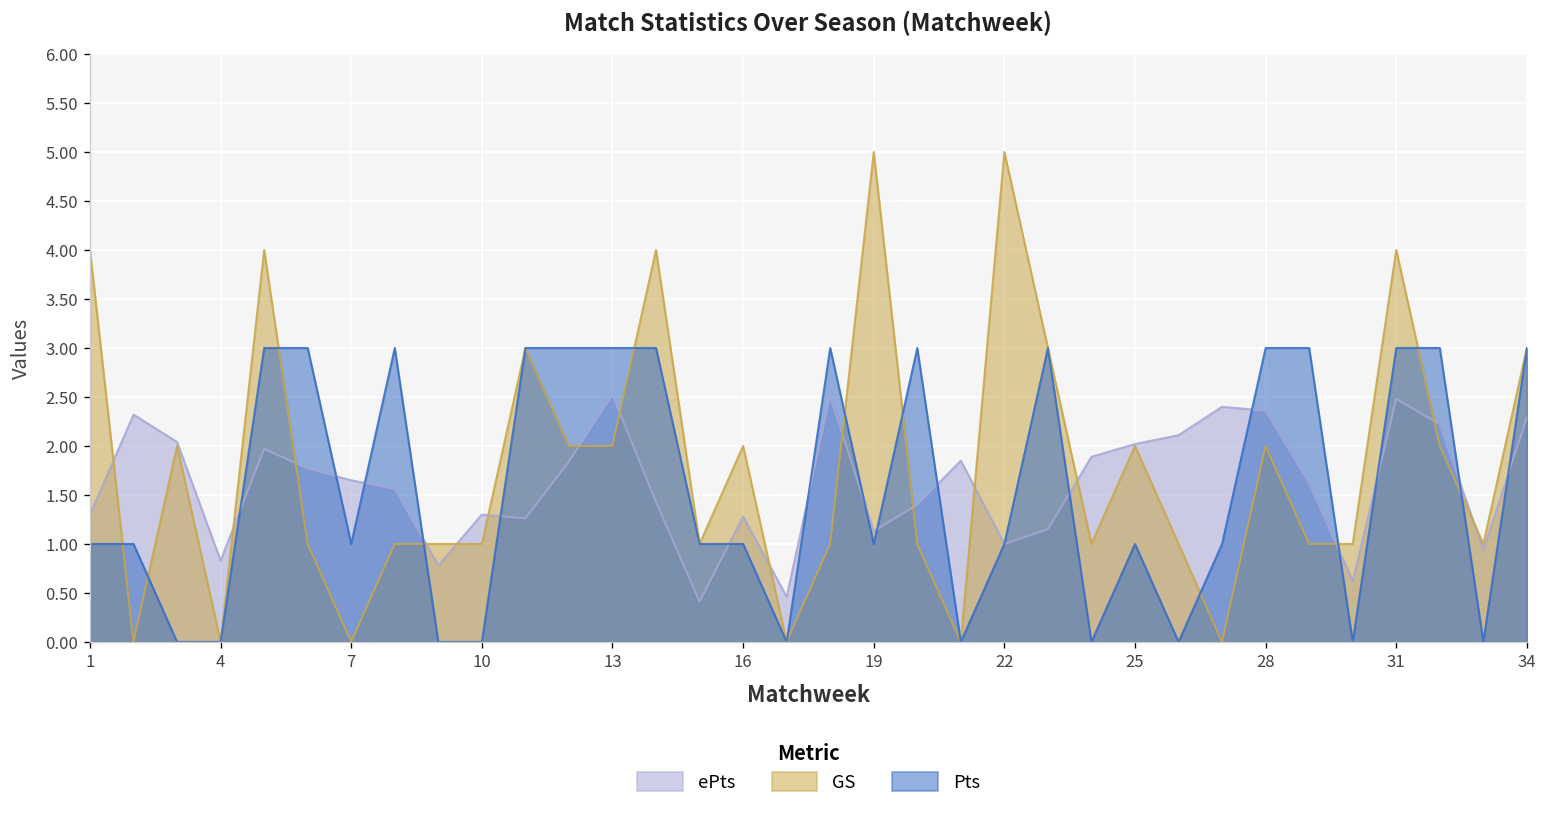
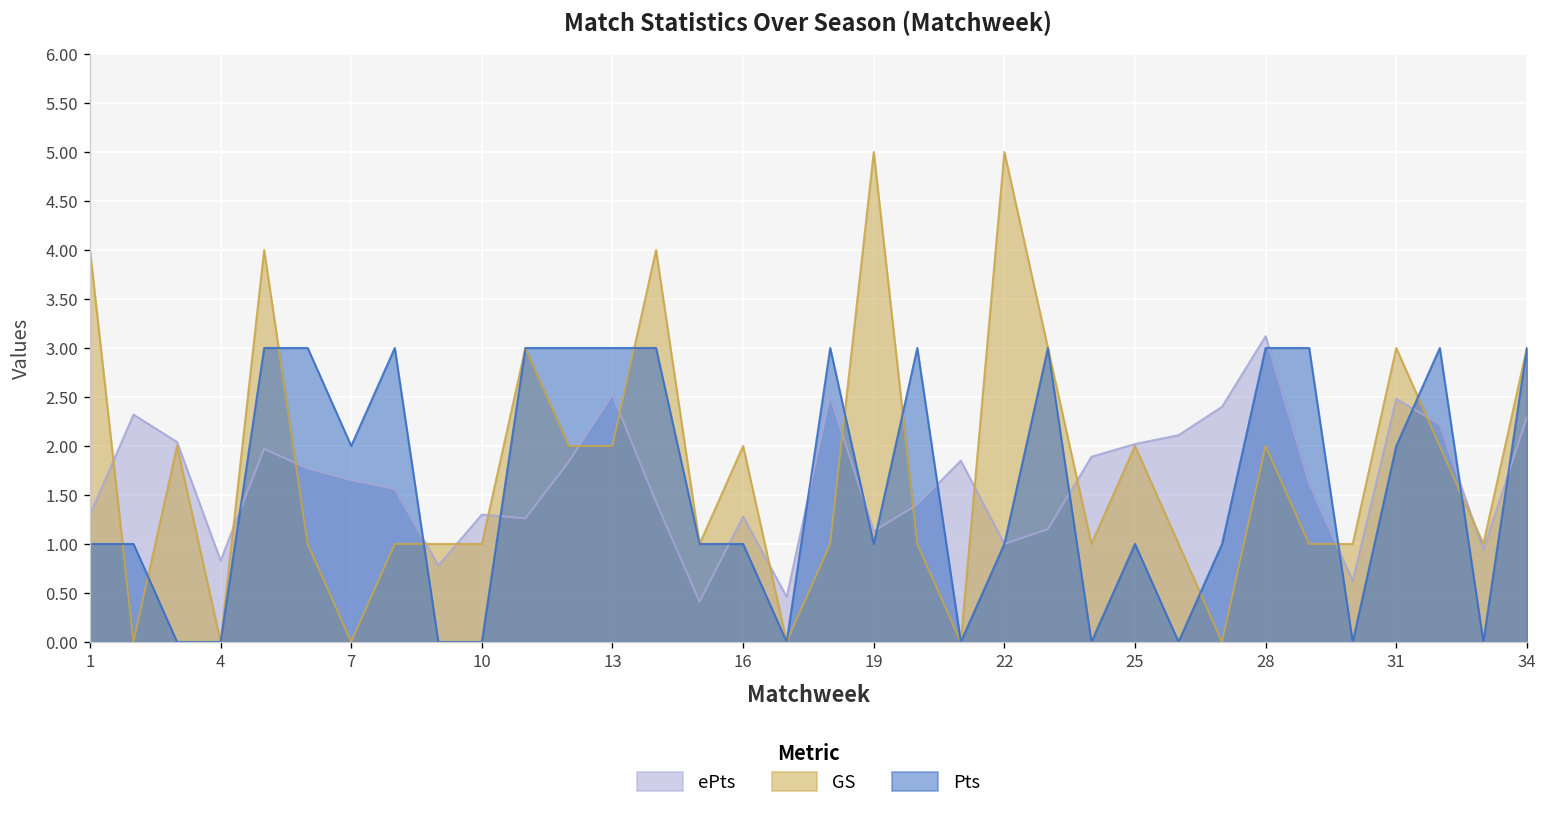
  {
    "ePts": {
      "1": 1.3,
      "4": 0.8,
      "7": 1.7,
      "10": 1.3,
      "13": 2.5,
      "16": 1.3,
      "19": 1.1,
-     "28": 2.4,
+     "28": 3.1,
      "31": 2.5,
      "34": 2.3
    },
    "GS": {
      "1": 4,
      "7": 0,
      "10": 1,
      "13": 2,
      "16": 2,
      "19": 5,
      "22": 5,
      "28": 2,
-     "31": 4
+     "31": 3
    },
    "Pts": {
      "1": 1,
-     "7": 1,
+     "7": 2,
      "10": 0,
      "13": 3,
      "16": 1,
      "19": 1,
      "25": 1,
      "28": 3,
-     "31": 3
+     "31": 2
    }
  }
